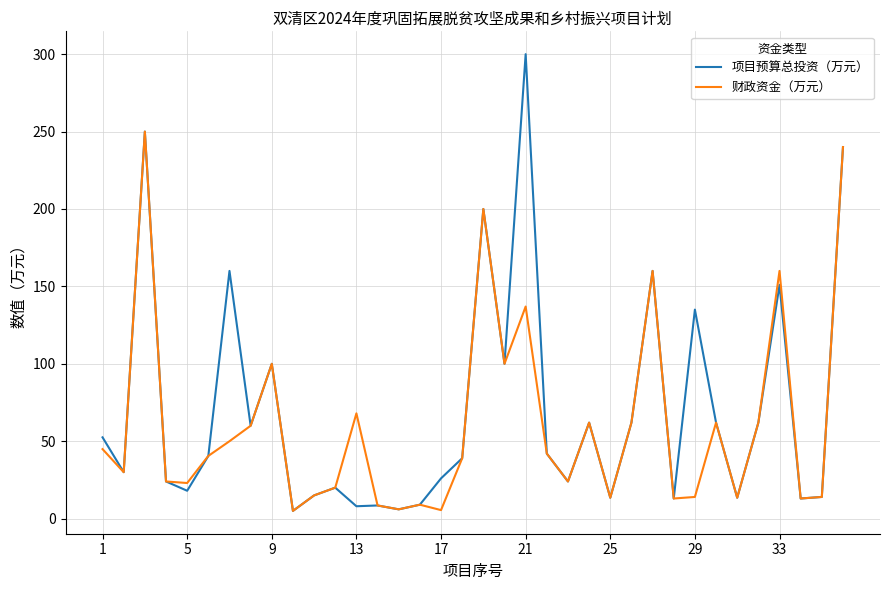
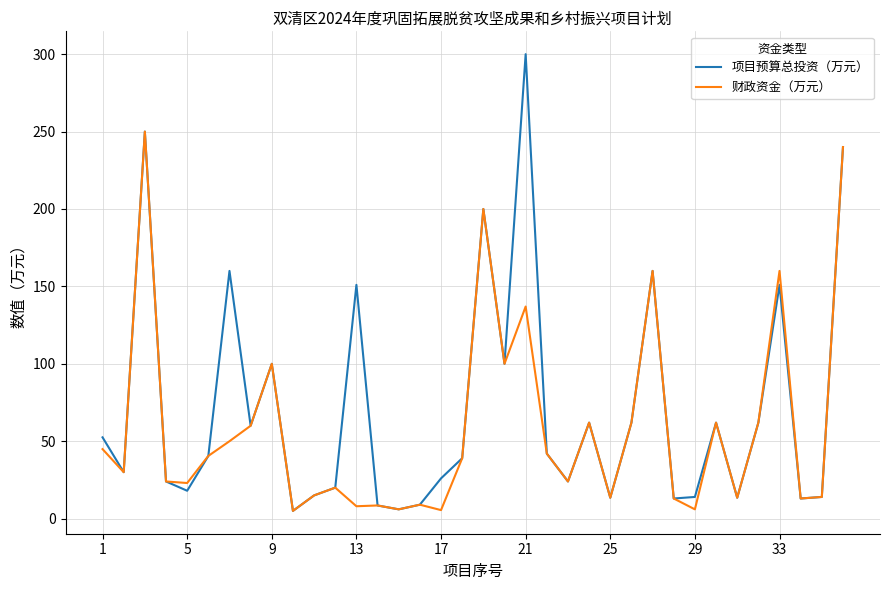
  {
    "项目预算总投资（万元）": {
      "1": 53,
      "5": 18,
-     "13": 8,
+     "13": 151,
      "17": 26,
      "21": 300,
-     "29": 135,
+     "29": 14,
      "33": 151
    },
    "财政资金（万元）": {
      "1": 45,
      "5": 23,
-     "13": 68,
+     "13": 8,
      "17": 6,
      "21": 137,
-     "29": 14,
+     "29": 6,
      "33": 160
    }
  }
